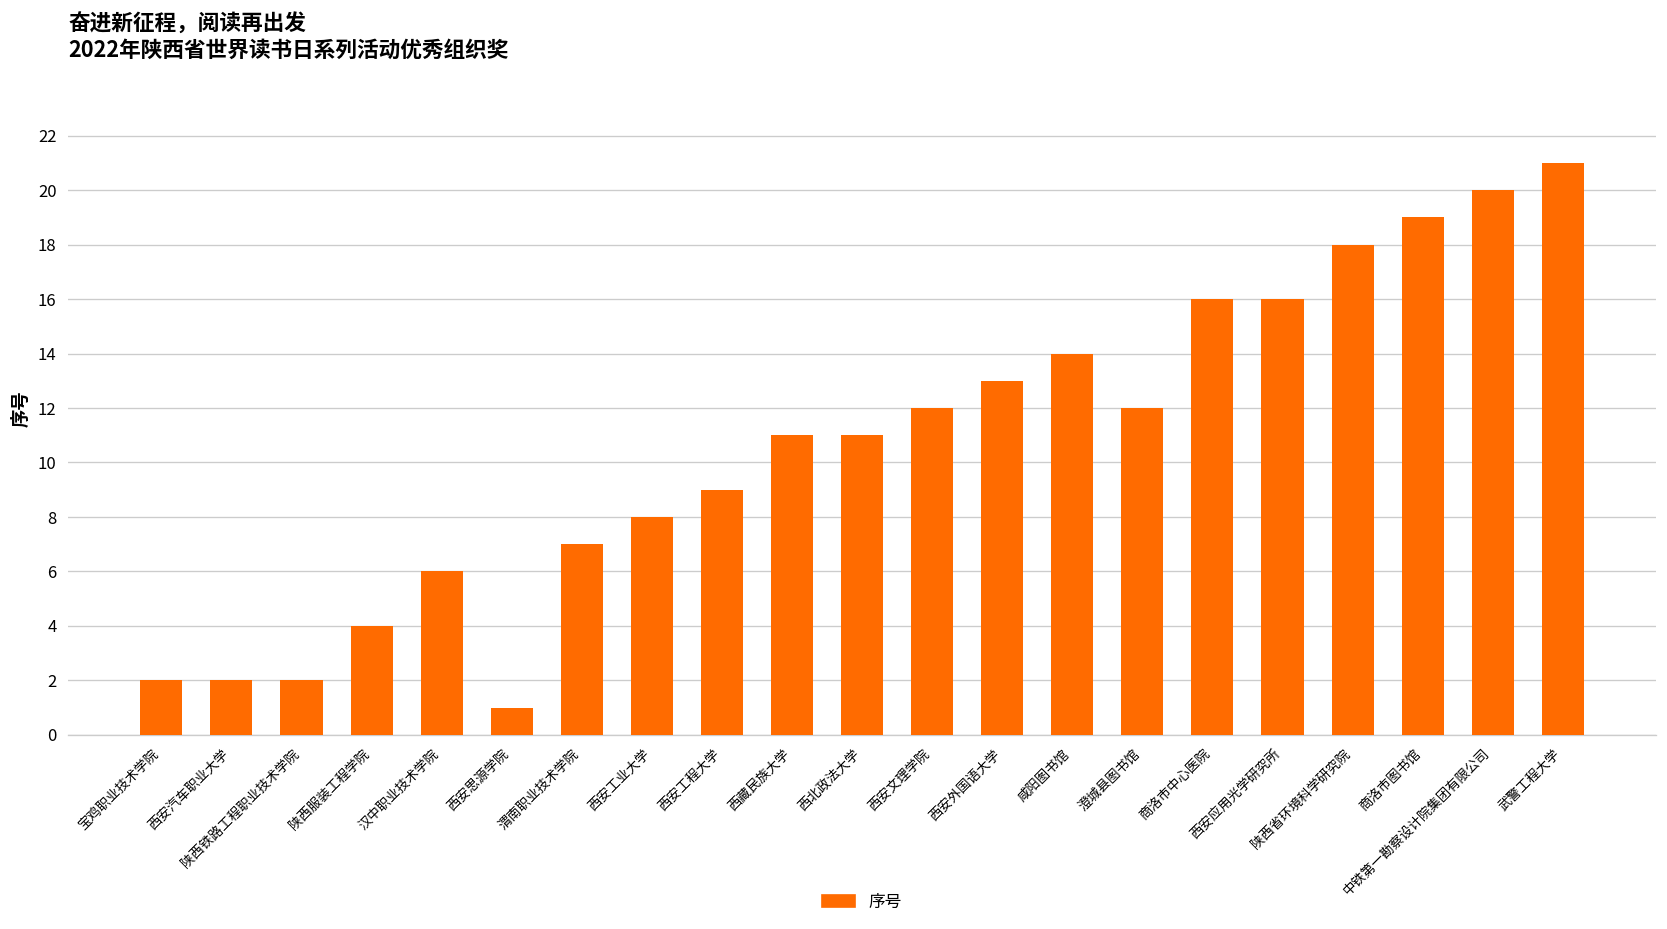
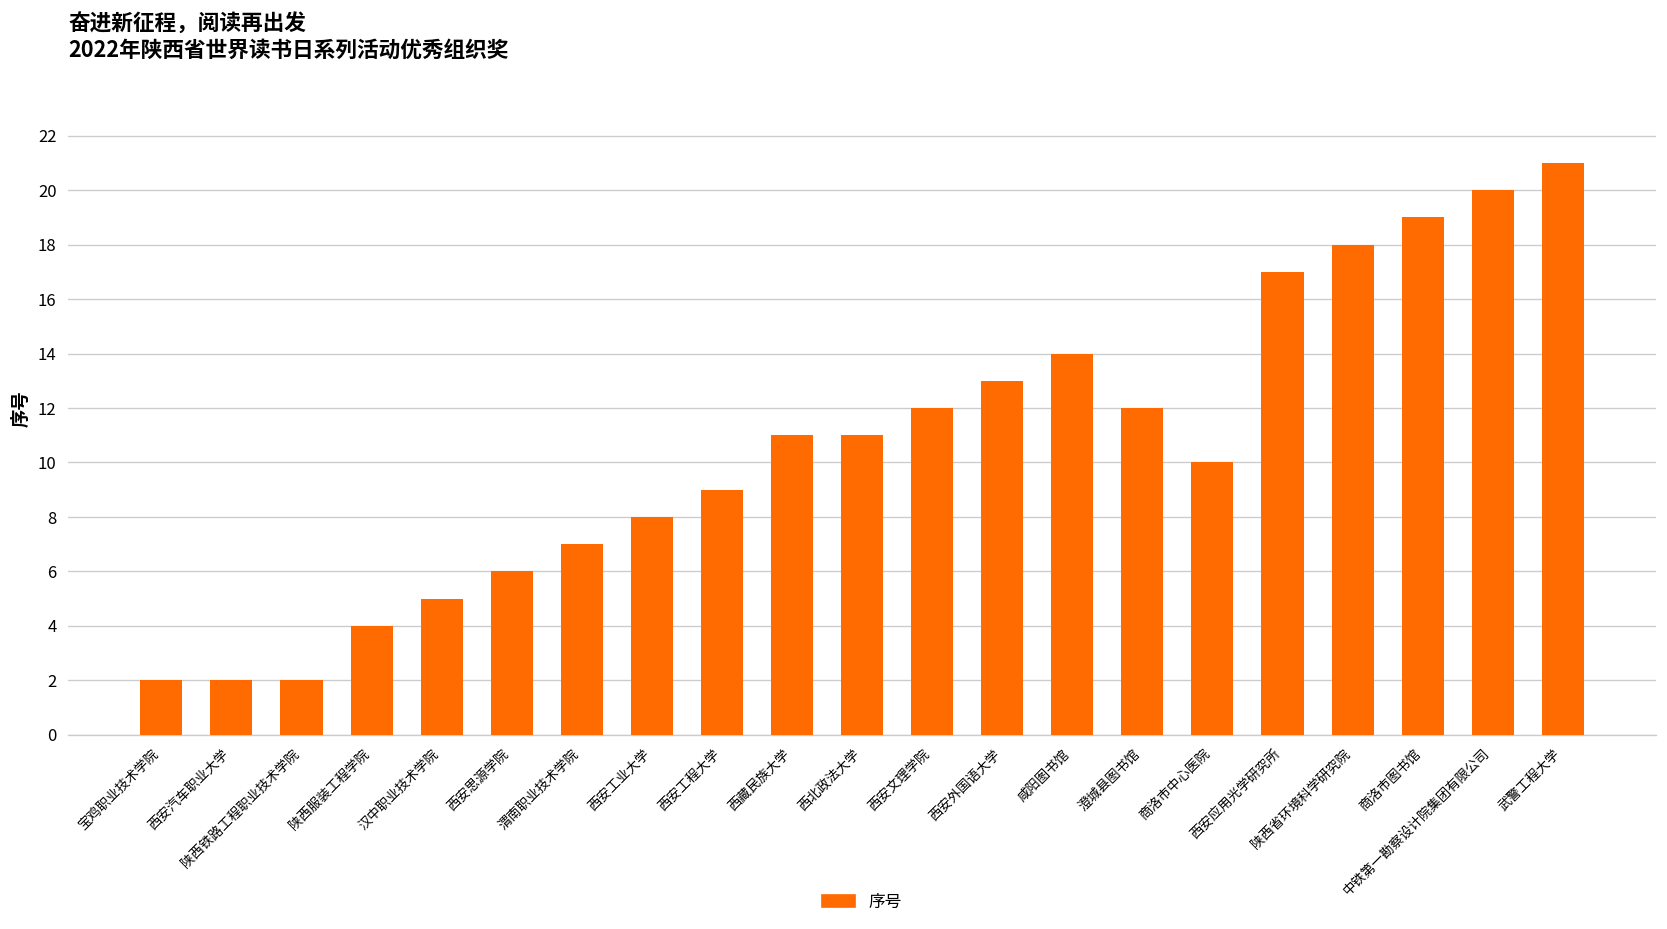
  {
    "宝鸡职业技术学院": 2,
    "西安汽车职业大学": 2,
    "陕西铁路工程职业技术学院": 2,
    "陕西服装工程学院": 4,
-   "汉中职业技术学院": 6,
-   "西安思源学院": 1,
+   "汉中职业技术学院": 5,
+   "西安思源学院": 6,
    "渭南职业技术学院": 7,
    "西安工业大学": 8,
    "西安工程大学": 9,
    "西藏民族大学": 11,
    "西北政法大学": 11,
    "西安文理学院": 12,
    "西安外国语大学": 13,
    "咸阳图书馆": 14,
    "澄城县图书馆": 12,
-   "商洛市中心医院": 16,
-   "西安应用光学研究所": 16,
+   "商洛市中心医院": 10,
+   "西安应用光学研究所": 17,
    "陕西省环境科学研究院": 18,
    "商洛市图书馆": 19,
    "中铁第一勘察设计院集团有限公司": 20,
    "武警工程大学": 21
  }
